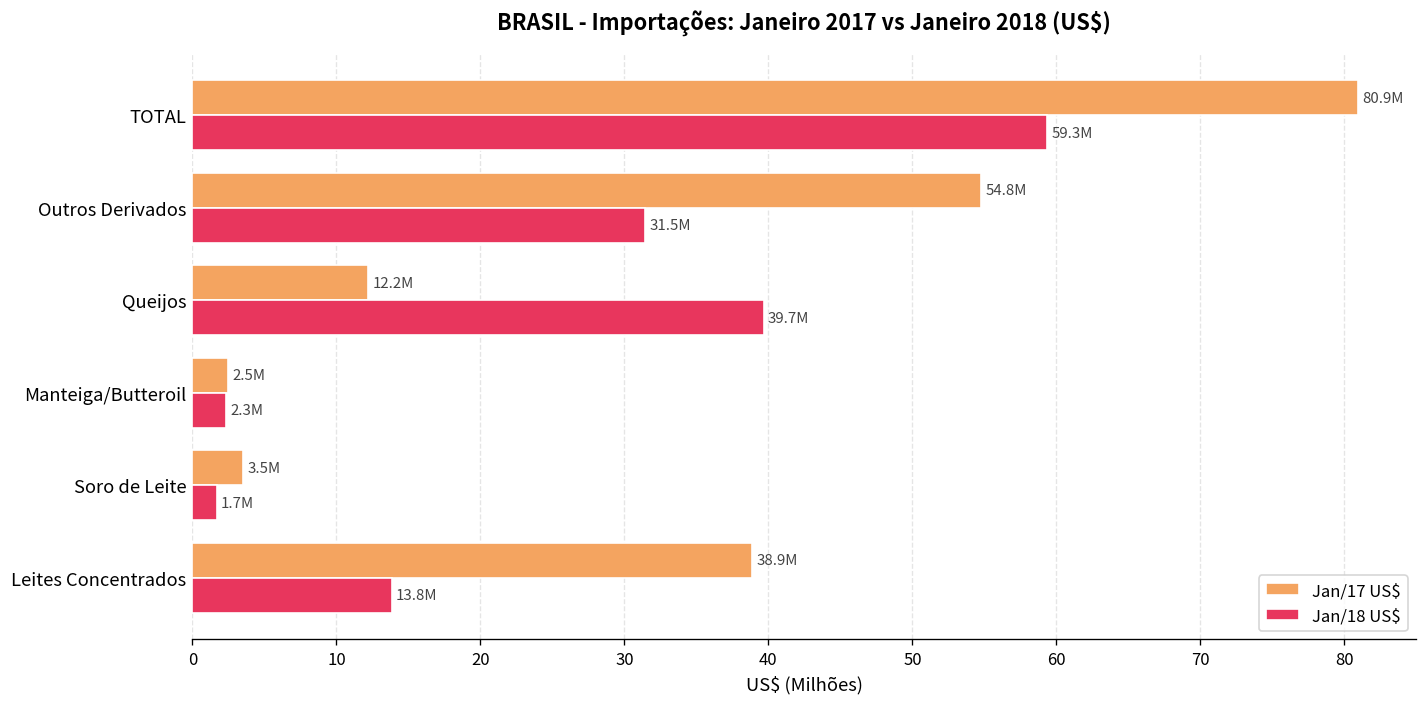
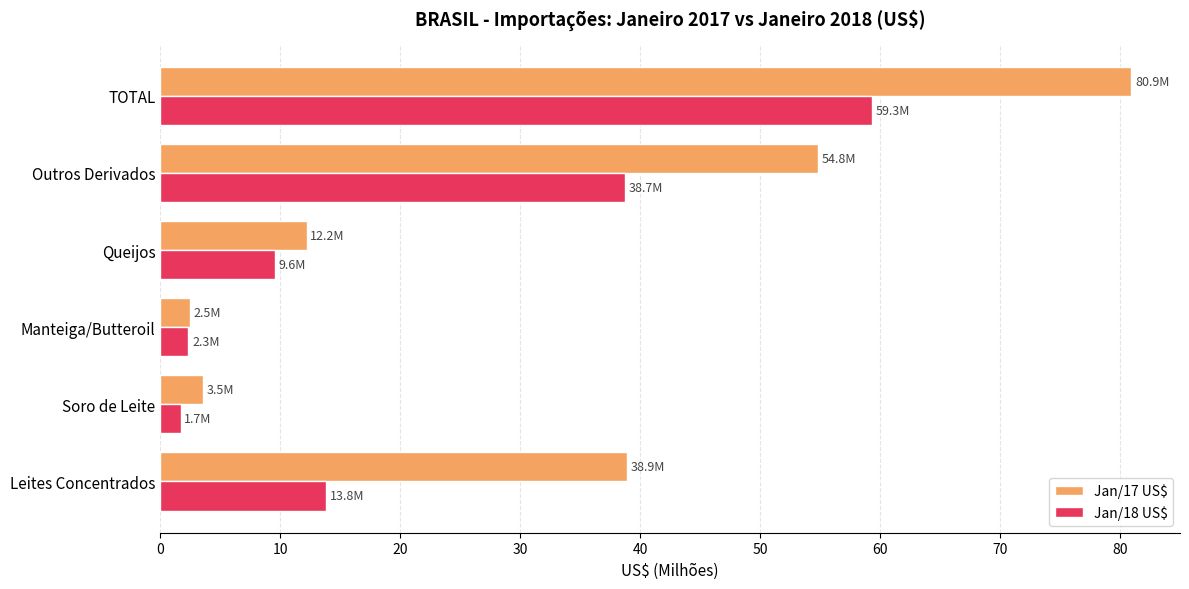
  {
    "Jan/17 US$": {
      "TOTAL": "80.9M",
      "Outros Derivados": "54.8M",
      "Queijos": "12.2M",
      "Manteiga/Butteroil": "2.5M",
      "Soro de Leite": "3.5M",
      "Leites Concentrados": "38.9M"
    },
    "Jan/18 US$": {
      "TOTAL": "59.3M",
-     "Outros Derivados": "31.5M",
-     "Queijos": "39.7M",
+     "Outros Derivados": "38.7M",
+     "Queijos": "9.6M",
      "Manteiga/Butteroil": "2.3M",
      "Soro de Leite": "1.7M",
      "Leites Concentrados": "13.8M"
    }
  }
